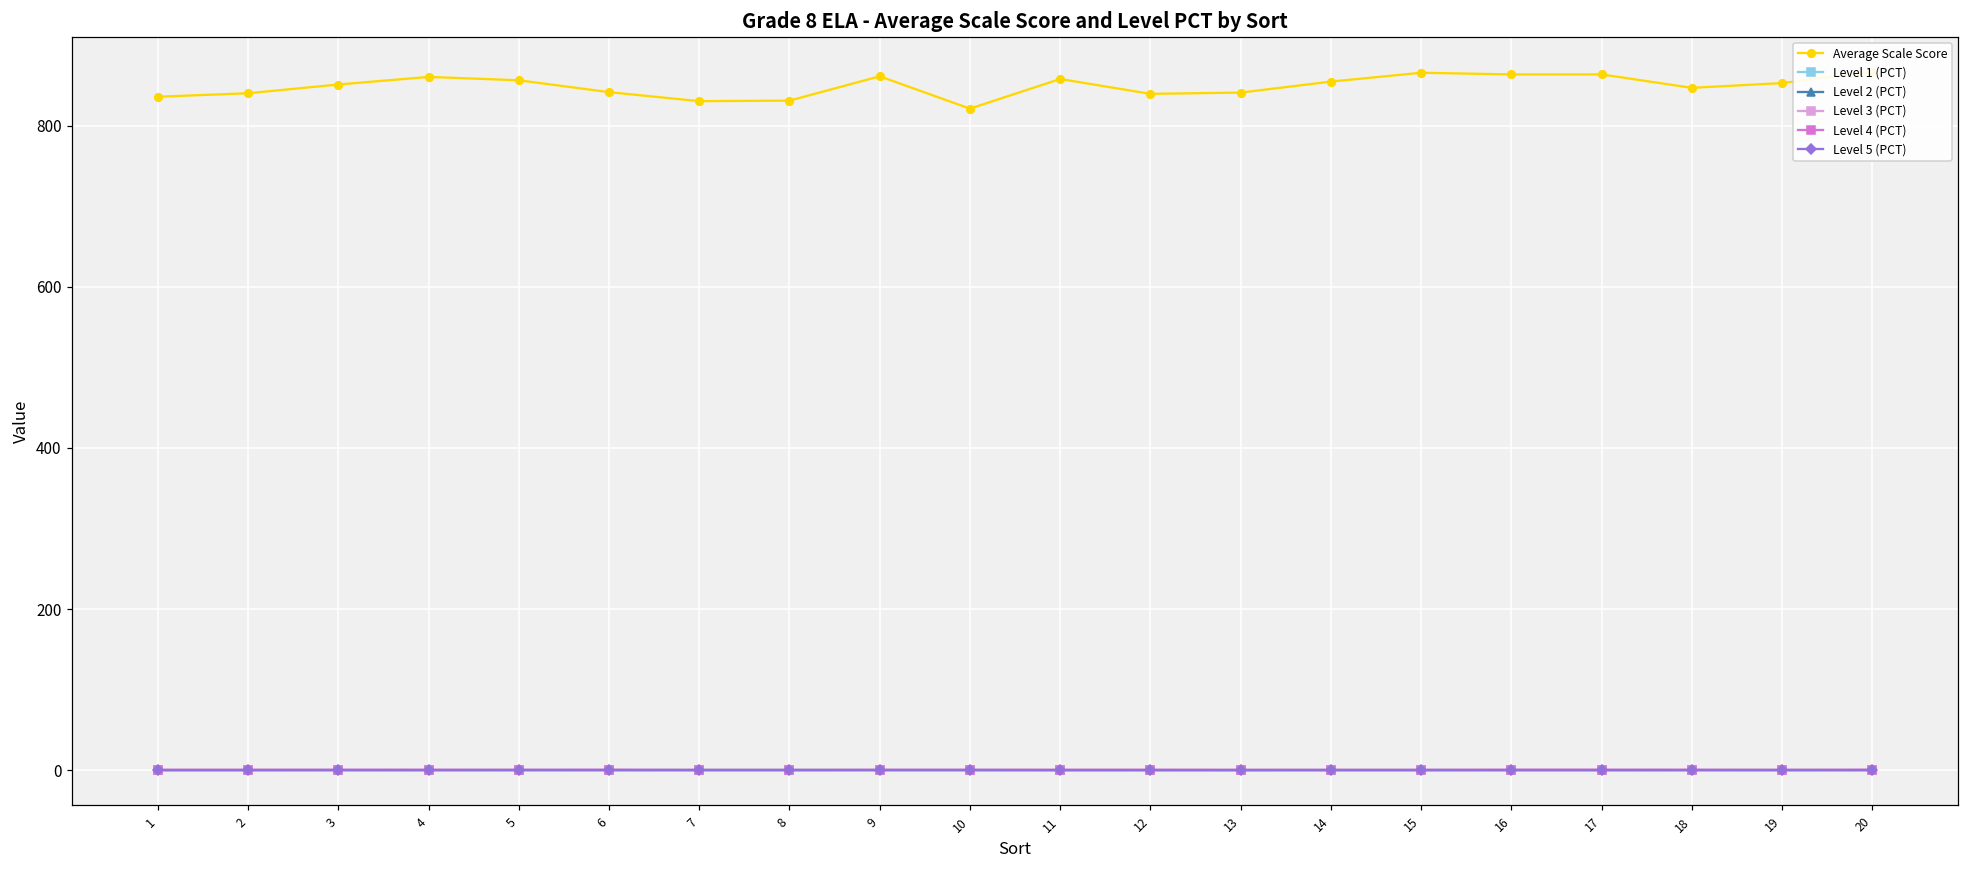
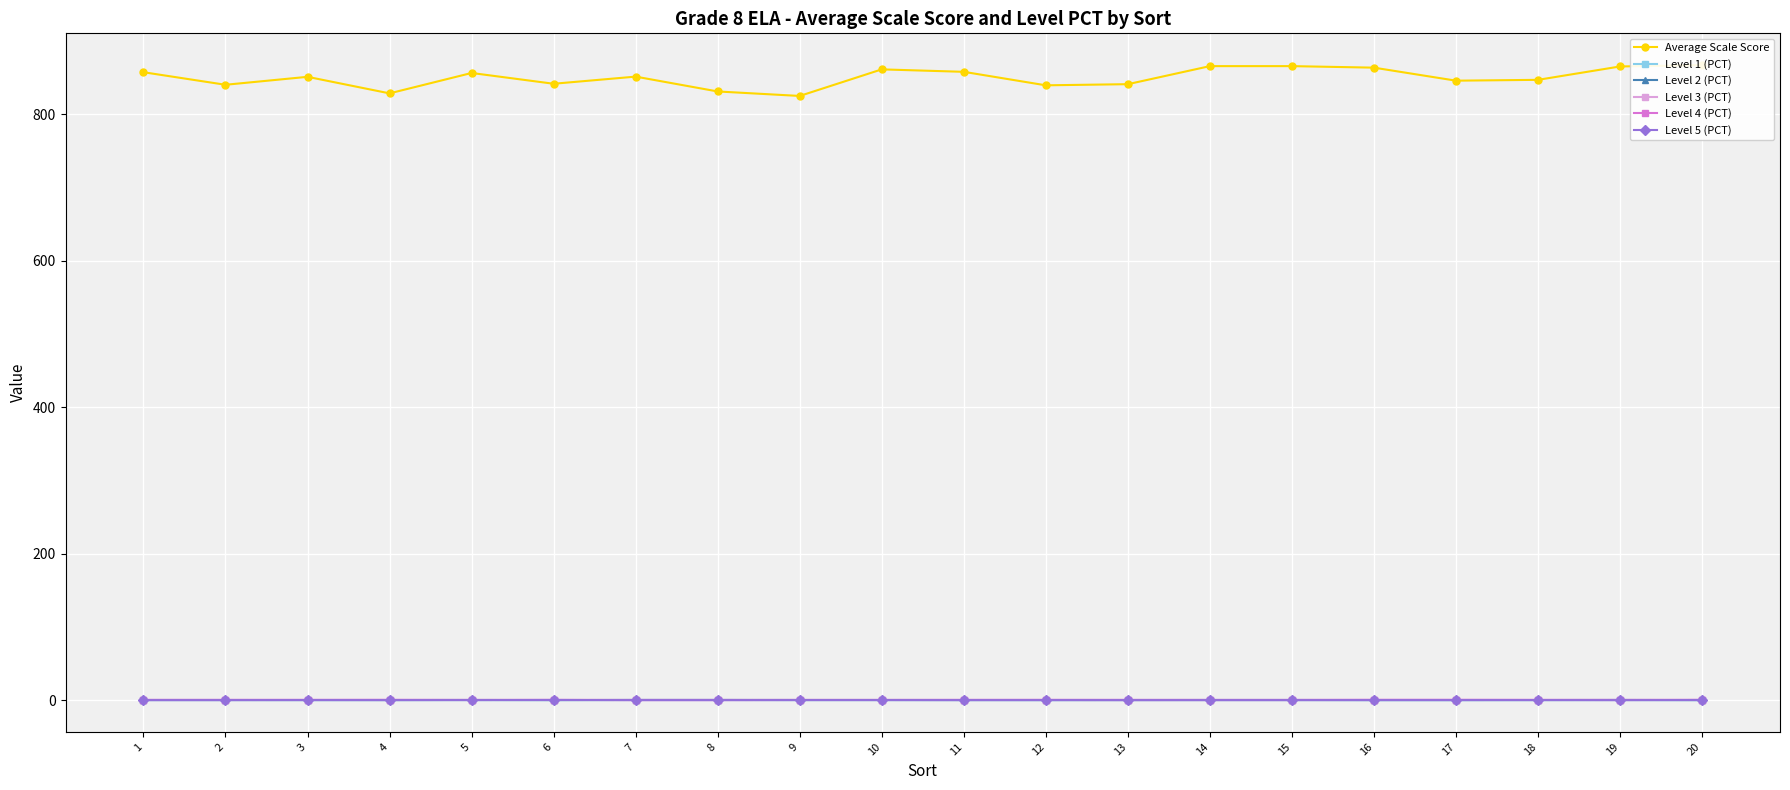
  {
    "Average Scale Score": {
-     "1": 840,
+     "1": 860,
      "2": 840,
      "3": 850,
-     "4": 860,
+     "4": 830,
      "5": 860,
      "6": 840,
-     "7": 830,
+     "7": 850,
      "8": 830,
-     "9": 860,
-     "10": 820,
+     "9": 830,
+     "10": 860,
      "11": 860,
      "12": 840,
      "13": 840,
-     "14": 850,
+     "14": 870,
      "15": 870,
      "16": 860,
-     "17": 860,
+     "17": 850,
      "18": 850,
-     "19": 850
+     "19": 870
    },
    "Level 5 (PCT)": {
      "1": 0,
      "2": 0,
      "3": 0,
      "4": 0,
      "5": 0,
      "6": 0,
      "7": 0,
      "8": 0,
      "9": 0,
      "10": 0,
      "11": 0,
      "12": 0,
      "13": 0,
      "14": 0,
      "15": 0,
      "16": 0,
      "17": 0,
      "18": 0,
      "19": 0,
      "20": 0
    }
  }
